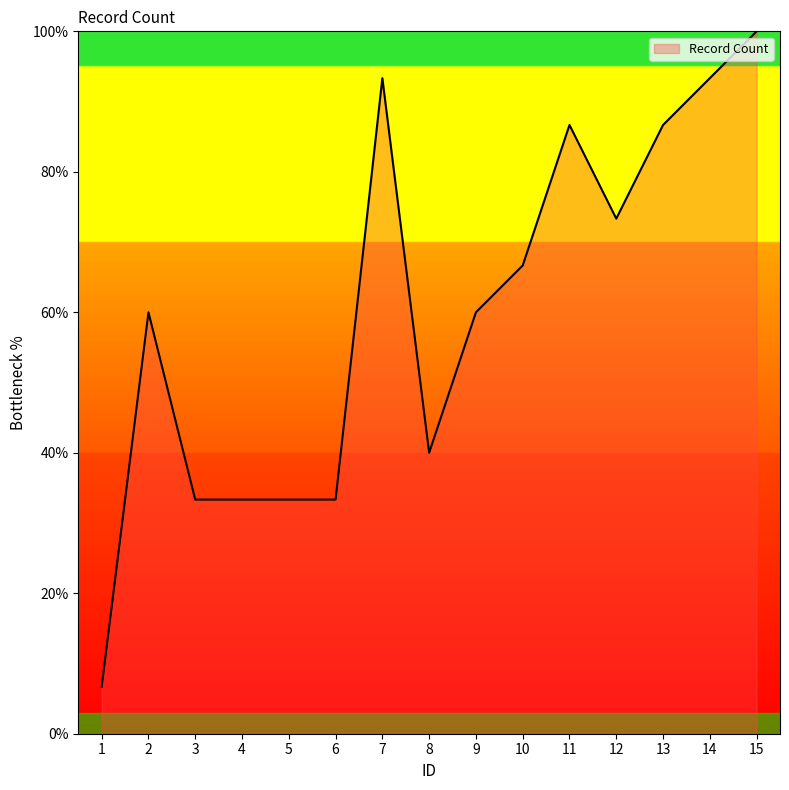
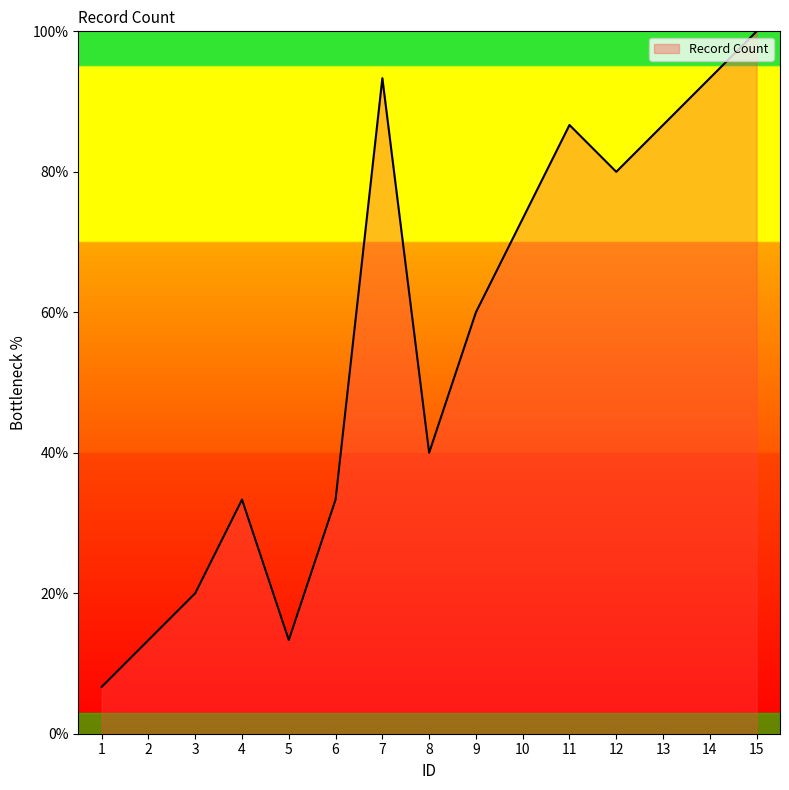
  {
    "1": "7%",
-   "2": "60%",
-   "3": "33%",
+   "2": "13%",
+   "3": "20%",
    "4": "33%",
-   "5": "33%",
+   "5": "13%",
    "6": "33%",
    "7": "93%",
    "8": "40%",
    "9": "60%",
-   "10": "67%",
+   "10": "73%",
    "11": "87%",
-   "12": "73%",
+   "12": "80%",
    "13": "87%",
    "14": "93%",
    "15": "100%"
  }
